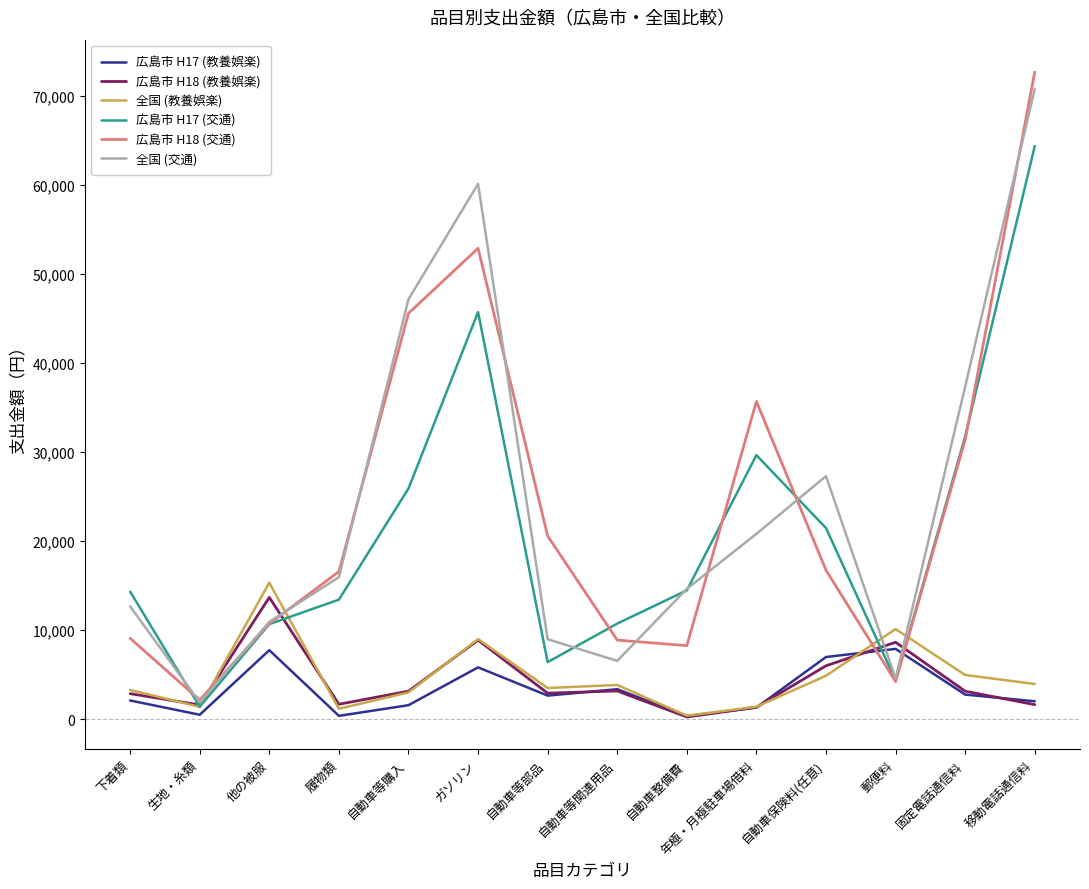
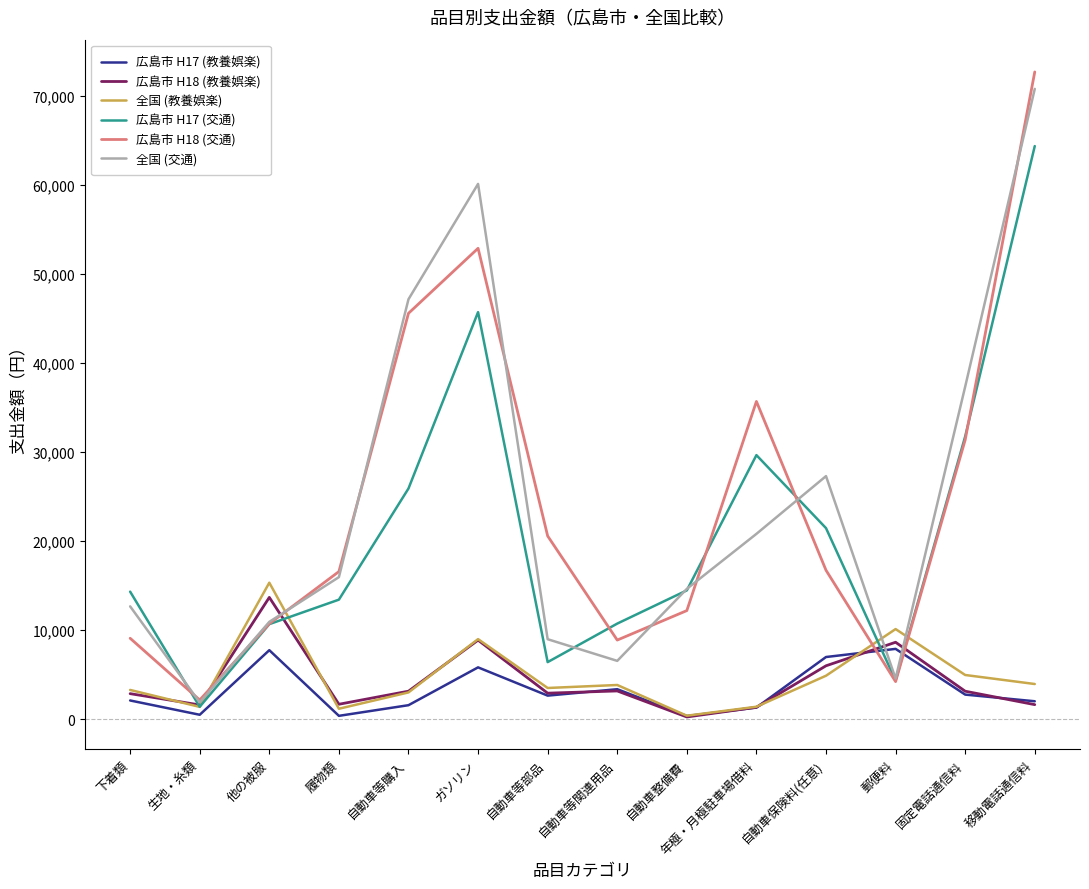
  {
    "広島市 H17 (教養娯楽)": {
      "下着類": "2,000",
      "生地・糸類": "0",
      "他の被服": "8,000",
      "履物類": "0",
      "自動車等購入": "2,000",
      "ガソリン": "6,000",
      "自動車保険料(任意)": "7,000",
      "郵便料": "8,000",
      "固定電話通信料": "3,000",
      "移動電話通信料": "2,000"
    },
    "広島市 H18 (教養娯楽)": {
      "下着類": "3,000",
      "他の被服": "14,000",
      "履物類": "2,000",
      "自動車保険料(任意)": "6,000",
      "郵便料": "9,000",
      "固定電話通信料": "3,000",
      "移動電話通信料": "2,000"
    },
    "全国 (教養娯楽)": {
      "下着類": "3,000",
      "他の被服": "15,000",
      "履物類": "1,000",
      "自動車等部品": "3,000",
      "自動車等関連用品": "4,000",
      "自動車保険料(任意)": "5,000",
      "郵便料": "10,000",
      "固定電話通信料": "5,000",
      "移動電話通信料": "4,000"
    },
    "広島市 H17 (交通)": {
      "下着類": "14,000",
      "履物類": "13,000",
      "自動車等購入": "26,000",
      "ガソリン": "46,000",
      "自動車等部品": "6,000",
      "自動車等関連用品": "11,000",
      "年極・月極駐車場借料": "30,000",
      "自動車保険料(任意)": "21,000",
      "固定電話通信料": "32,000",
      "移動電話通信料": "64,000"
    },
    "広島市 H18 (交通)": {
      "下着類": "9,000",
      "履物類": "17,000",
      "自動車等購入": "46,000",
      "ガソリン": "53,000",
      "自動車等部品": "21,000",
      "自動車等関連用品": "9,000",
-     "自動車整備費": "8,000",
+     "自動車整備費": "12,000",
      "年極・月極駐車場借料": "36,000",
      "自動車保険料(任意)": "17,000",
      "固定電話通信料": "31,000",
      "移動電話通信料": "73,000"
    },
    "全国 (交通)": {
      "下着類": "13,000",
      "履物類": "16,000",
      "自動車等購入": "47,000",
      "ガソリン": "60,000",
      "自動車等部品": "9,000",
      "自動車等関連用品": "7,000",
      "年極・月極駐車場借料": "21,000",
      "自動車保険料(任意)": "27,000",
      "固定電話通信料": "37,000",
      "移動電話通信料": "71,000"
    }
  }
